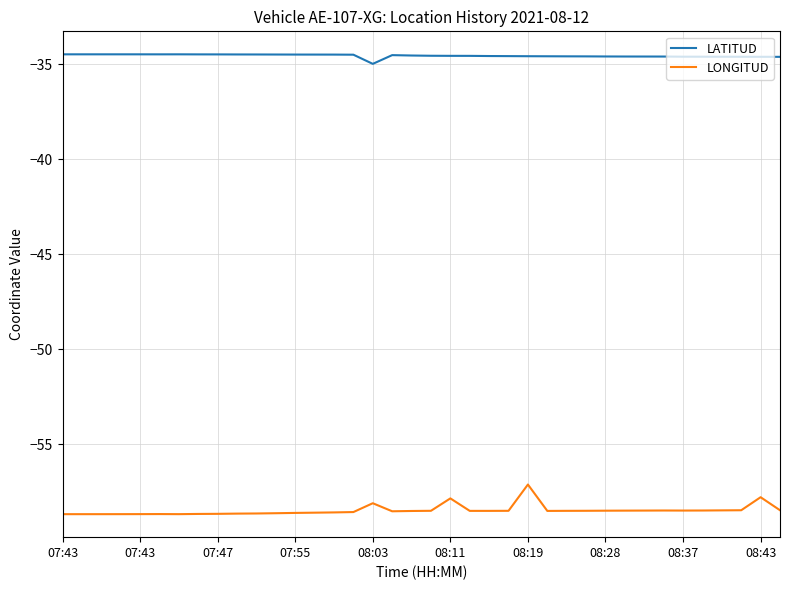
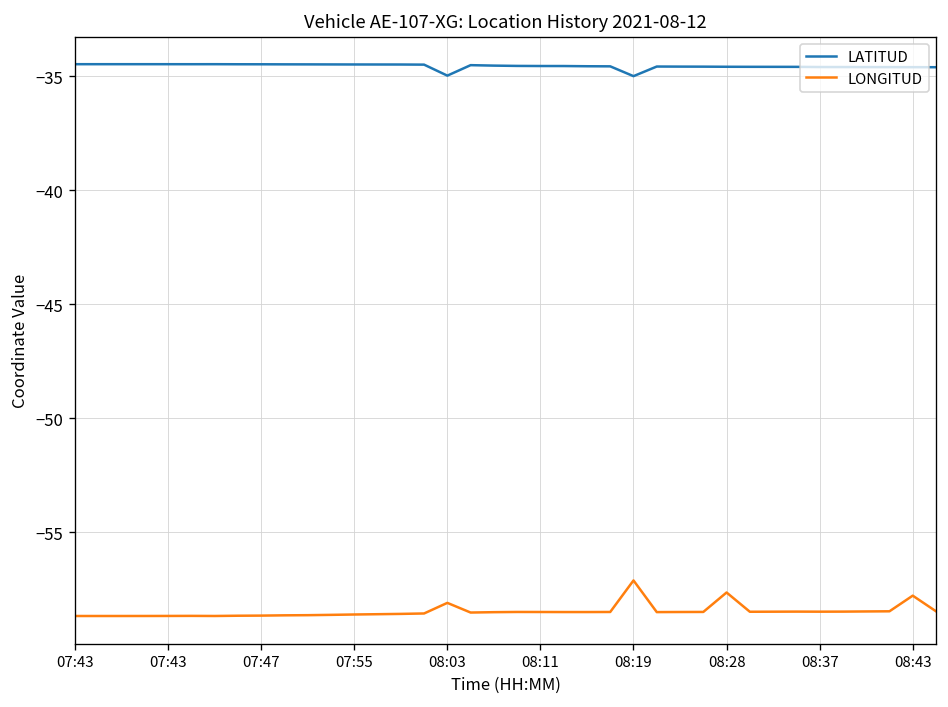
  {
    "LATITUD": {
      "07:47": -34.5,
      "07:55": -34.5,
      "08:03": -35.0,
      "08:11": -34.6,
-     "08:19": -34.6,
+     "08:19": -35.0,
      "08:28": -34.6
    },
    "LONGITUD": {
      "07:47": -58.7,
      "07:55": -58.6,
      "08:03": -58.1,
-     "08:11": -57.8,
+     "08:11": -58.5,
      "08:19": -57.1,
-     "08:28": -58.5,
+     "08:28": -57.6,
      "08:43": -57.8
    }
  }
